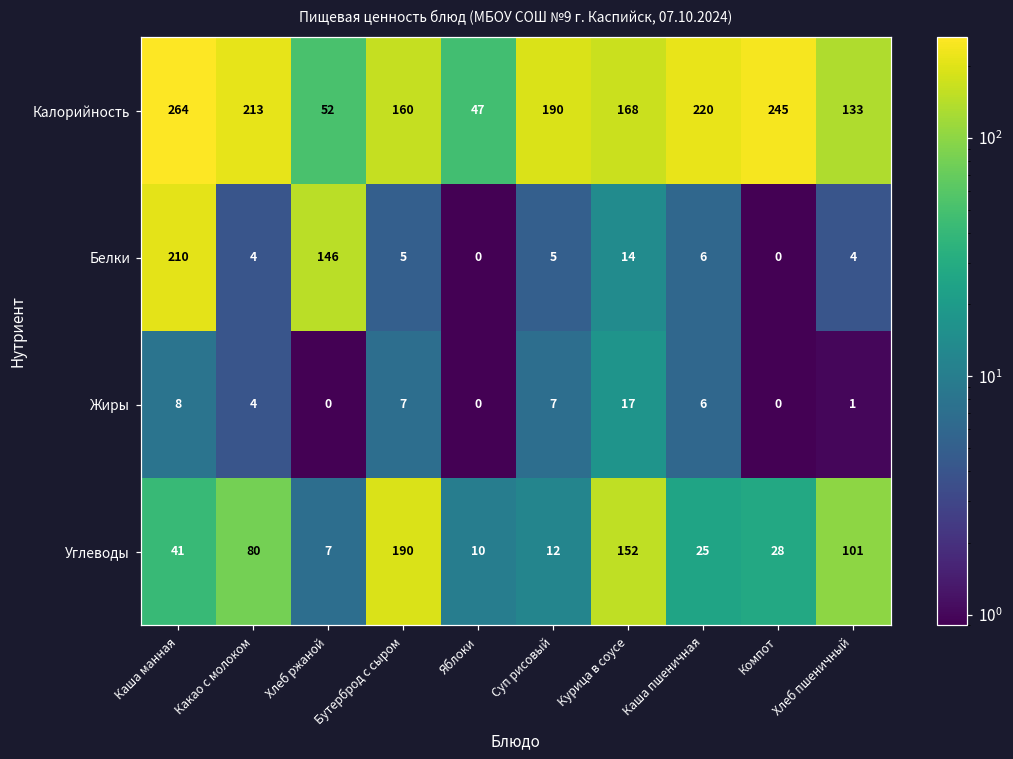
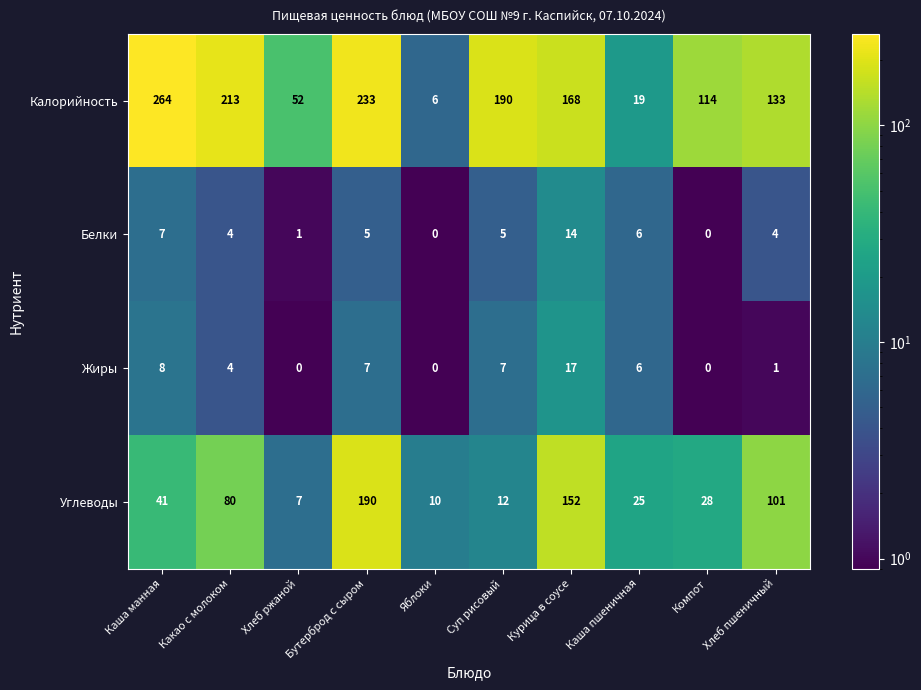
  {
    "Калорийность": {
      "Каша манная": 264,
      "Какао с молоком": 213,
      "Хлеб ржаной": 52,
-     "Бутерброд с сыром": 160,
-     "Яблоки": 47,
+     "Бутерброд с сыром": 233,
+     "Яблоки": 6,
      "Суп рисовый": 190,
      "Курица в соусе": 168,
-     "Каша пшеничная": 220,
-     "Компот": 245,
+     "Каша пшеничная": 19,
+     "Компот": 114,
      "Хлеб пшеничный": 133
    },
    "Белки": {
-     "Каша манная": 210,
+     "Каша манная": 7,
      "Какао с молоком": 4,
-     "Хлеб ржаной": 146,
+     "Хлеб ржаной": 1,
      "Бутерброд с сыром": 5,
      "Яблоки": 0,
      "Суп рисовый": 5,
      "Курица в соусе": 14,
      "Каша пшеничная": 6,
      "Компот": 0,
      "Хлеб пшеничный": 4
    },
    "Жиры": {
      "Каша манная": 8,
      "Какао с молоком": 4,
      "Хлеб ржаной": 0,
      "Бутерброд с сыром": 7,
      "Яблоки": 0,
      "Суп рисовый": 7,
      "Курица в соусе": 17,
      "Каша пшеничная": 6,
      "Компот": 0,
      "Хлеб пшеничный": 1
    },
    "Углеводы": {
      "Каша манная": 41,
      "Какао с молоком": 80,
      "Хлеб ржаной": 7,
      "Бутерброд с сыром": 190,
      "Яблоки": 10,
      "Суп рисовый": 12,
      "Курица в соусе": 152,
      "Каша пшеничная": 25,
      "Компот": 28,
      "Хлеб пшеничный": 101
    }
  }
